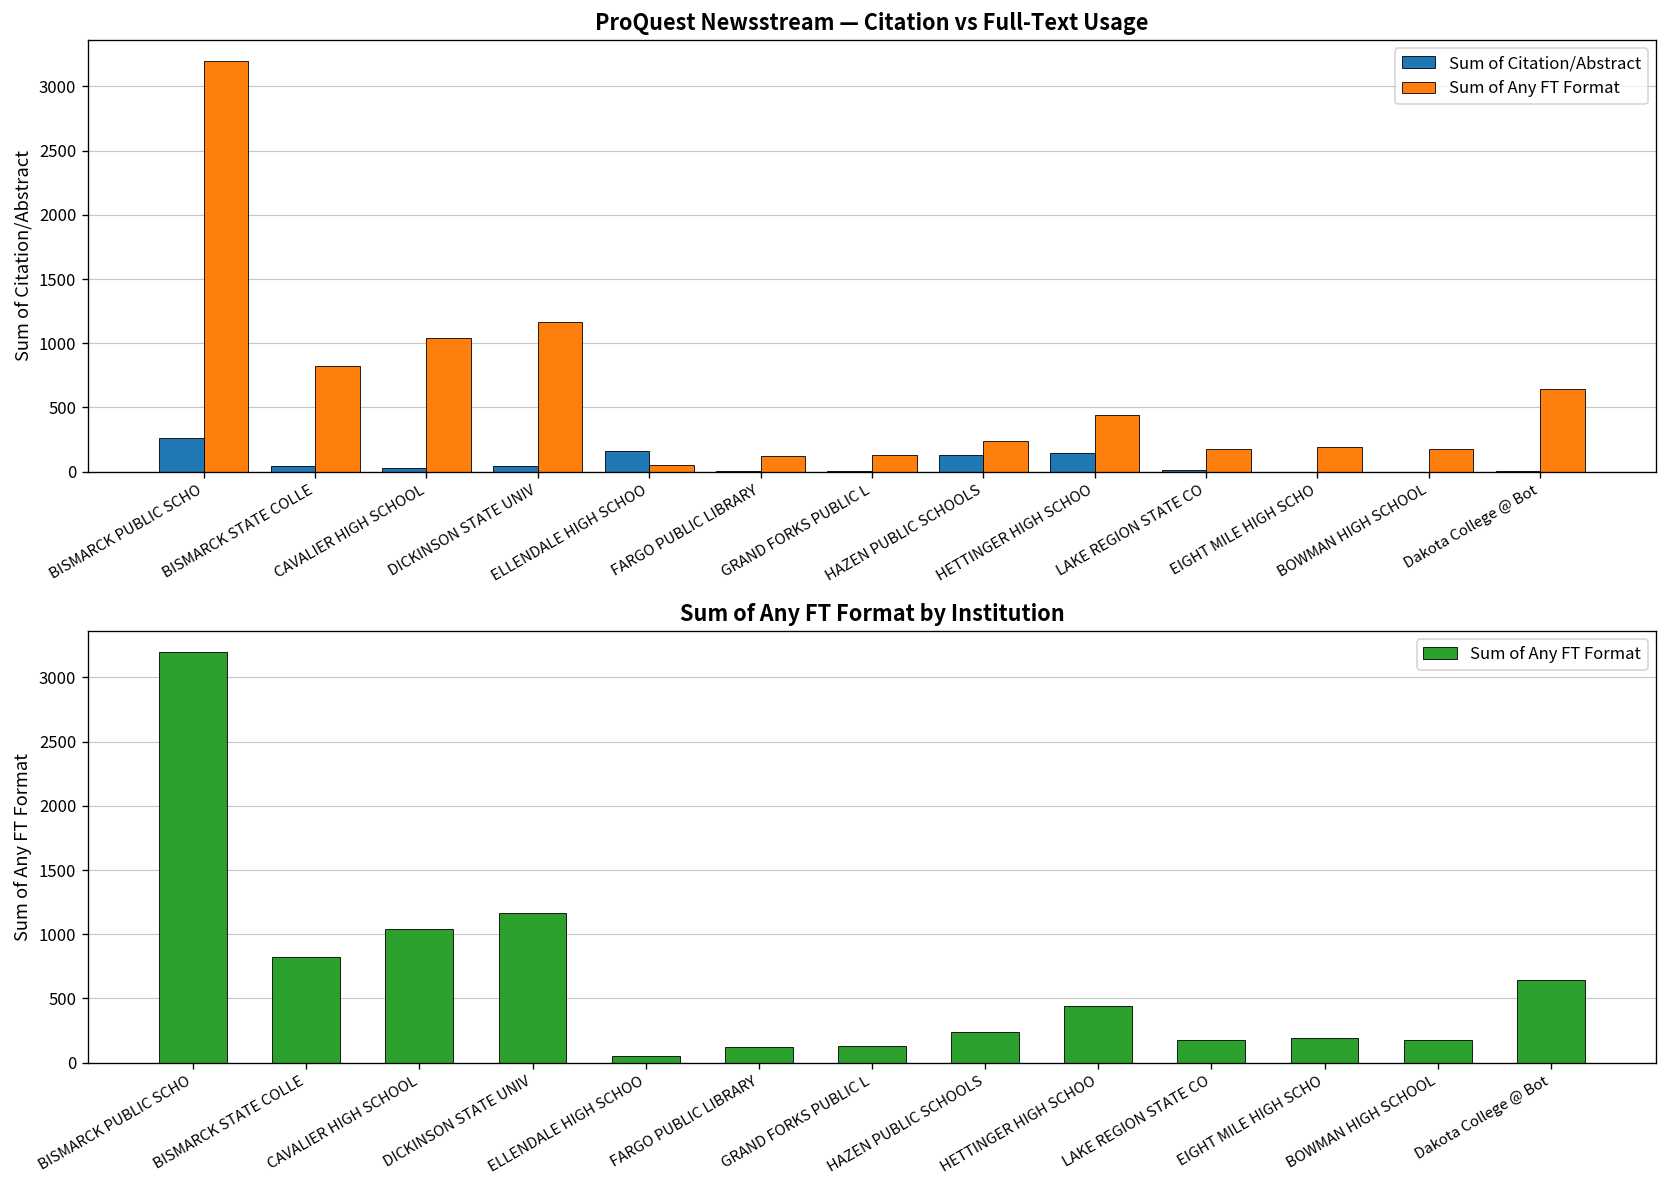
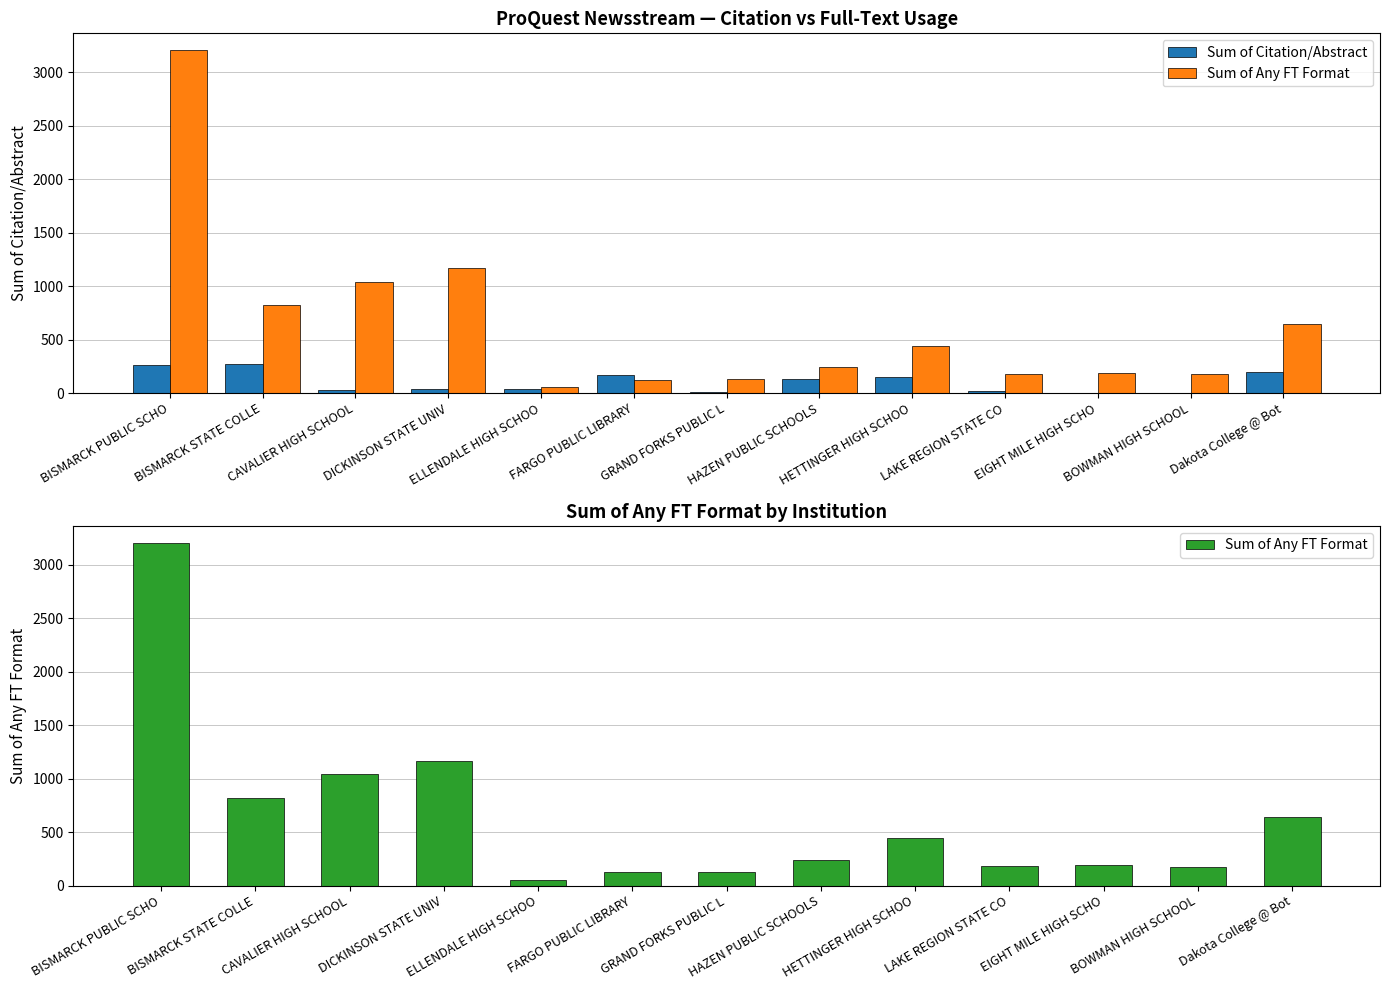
  {
    "ProQuest Newsstream — Citation vs Full-Text Usage": {
      "Sum of Citation/Abstract": {
        "BISMARCK PUBLIC SCHO": 260,
-       "BISMARCK STATE COLLE": 40,
+       "BISMARCK STATE COLLE": 270,
        "CAVALIER HIGH SCHOOL": 30,
        "DICKINSON STATE UNIV": 40,
-       "ELLENDALE HIGH SCHOO": 160,
-       "FARGO PUBLIC LIBRARY": 0,
+       "ELLENDALE HIGH SCHOO": 40,
+       "FARGO PUBLIC LIBRARY": 170,
        "HAZEN PUBLIC SCHOOLS": 130,
        "HETTINGER HIGH SCHOO": 150,
        "EIGHT MILE HIGH SCHO": 0,
        "BOWMAN HIGH SCHOOL": 0,
-       "Dakota College @ Bot": 0
+       "Dakota College @ Bot": 200
      }
    },
    "Sum of Any FT Format by Institution": {
      "BISMARCK PUBLIC SCHO": 3200,
      "BISMARCK STATE COLLE": 820,
      "CAVALIER HIGH SCHOOL": 1040,
      "DICKINSON STATE UNIV": 1170,
      "ELLENDALE HIGH SCHOO": 60,
      "FARGO PUBLIC LIBRARY": 120,
      "GRAND FORKS PUBLIC L": 130,
      "HAZEN PUBLIC SCHOOLS": 240,
      "HETTINGER HIGH SCHOO": 440,
      "LAKE REGION STATE CO": 180,
      "EIGHT MILE HIGH SCHO": 190,
      "BOWMAN HIGH SCHOOL": 180,
      "Dakota College @ Bot": 640
    }
  }
